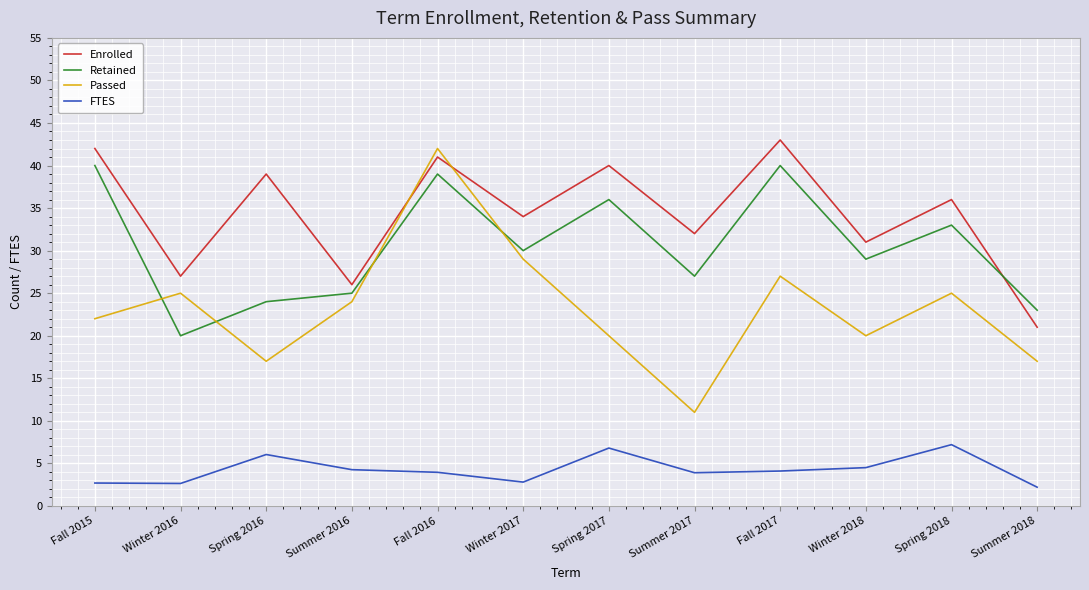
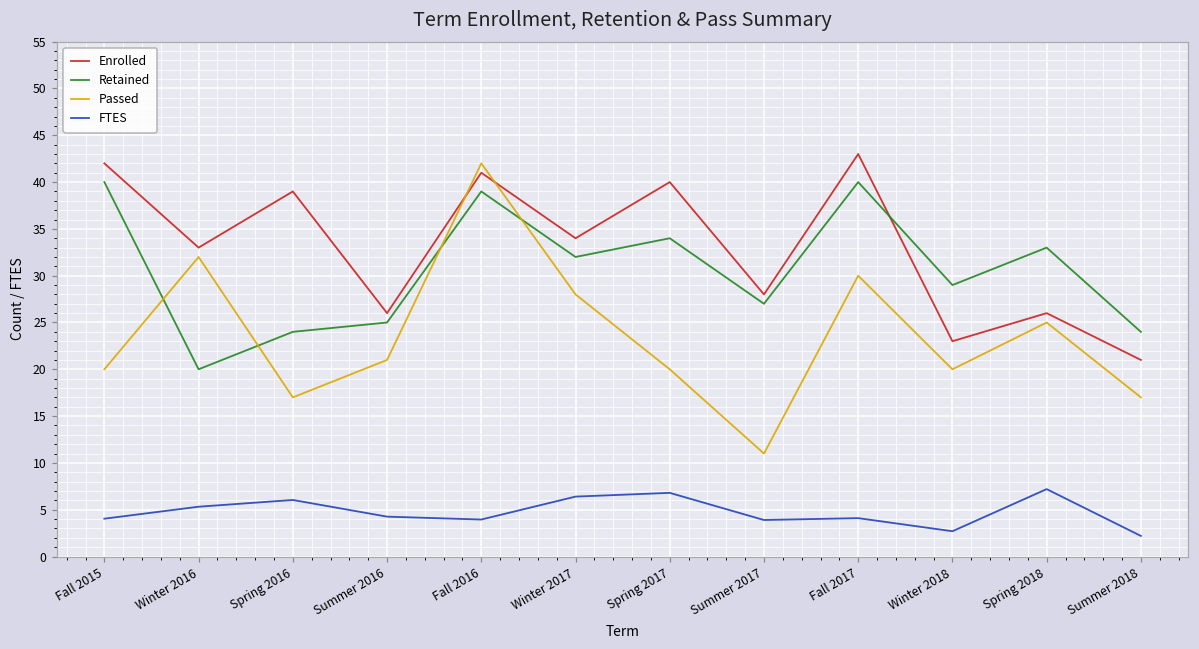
  {
    "Enrolled": {
      "Fall 2015": 42,
-     "Winter 2016": 27,
+     "Winter 2016": 33,
      "Spring 2016": 39,
      "Summer 2016": 26,
      "Fall 2016": 41,
      "Winter 2017": 34,
      "Spring 2017": 40,
-     "Summer 2017": 32,
+     "Summer 2017": 28,
      "Fall 2017": 43,
-     "Winter 2018": 31,
-     "Spring 2018": 36,
+     "Winter 2018": 23,
+     "Spring 2018": 26,
      "Summer 2018": 21
    },
    "Retained": {
      "Fall 2015": 40,
      "Winter 2016": 20,
      "Spring 2016": 24,
      "Summer 2016": 25,
      "Fall 2016": 39,
-     "Winter 2017": 30,
-     "Spring 2017": 36,
+     "Winter 2017": 32,
+     "Spring 2017": 34,
      "Summer 2017": 27,
      "Fall 2017": 40,
      "Winter 2018": 29,
      "Spring 2018": 33,
-     "Summer 2018": 23
+     "Summer 2018": 24
    },
    "Passed": {
-     "Fall 2015": 22,
-     "Winter 2016": 25,
+     "Fall 2015": 20,
+     "Winter 2016": 32,
      "Spring 2016": 17,
-     "Summer 2016": 24,
+     "Summer 2016": 21,
      "Fall 2016": 42,
-     "Winter 2017": 29,
+     "Winter 2017": 28,
      "Spring 2017": 20,
      "Summer 2017": 11,
-     "Fall 2017": 27,
+     "Fall 2017": 30,
      "Winter 2018": 20,
      "Spring 2018": 25,
      "Summer 2018": 17
    },
    "FTES": {
-     "Fall 2015": 3,
-     "Winter 2016": 3,
+     "Fall 2015": 4,
+     "Winter 2016": 5,
      "Spring 2016": 6,
      "Summer 2016": 4,
      "Fall 2016": 4,
-     "Winter 2017": 3,
+     "Winter 2017": 6,
      "Spring 2017": 7,
      "Summer 2017": 4,
      "Fall 2017": 4,
-     "Winter 2018": 5,
+     "Winter 2018": 3,
      "Spring 2018": 7,
      "Summer 2018": 2
    }
  }
